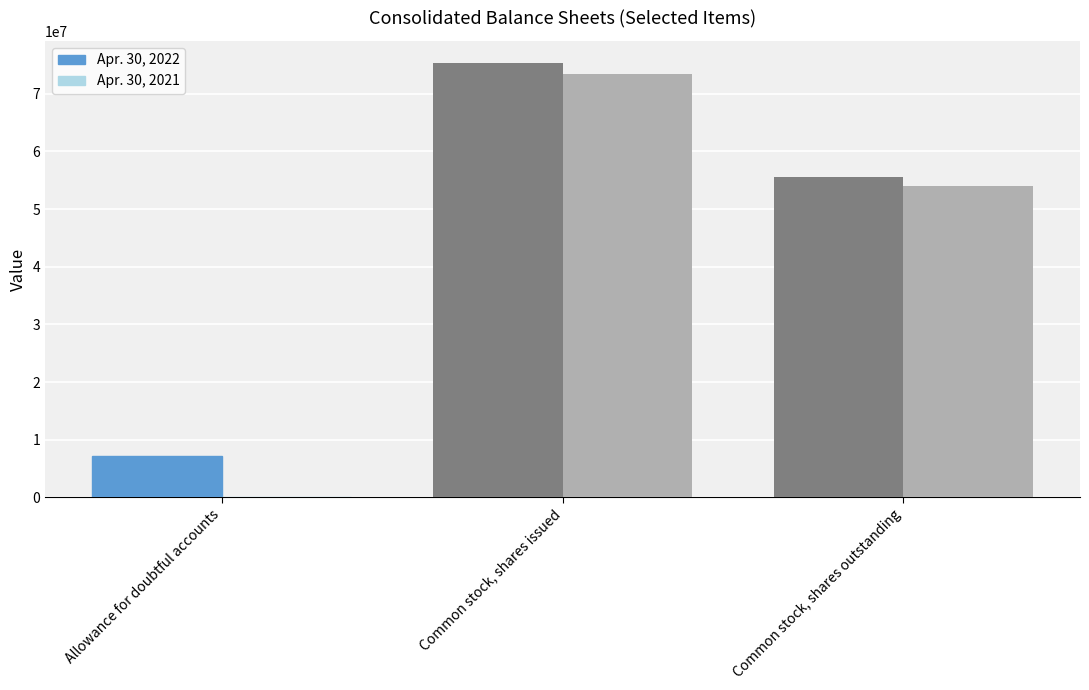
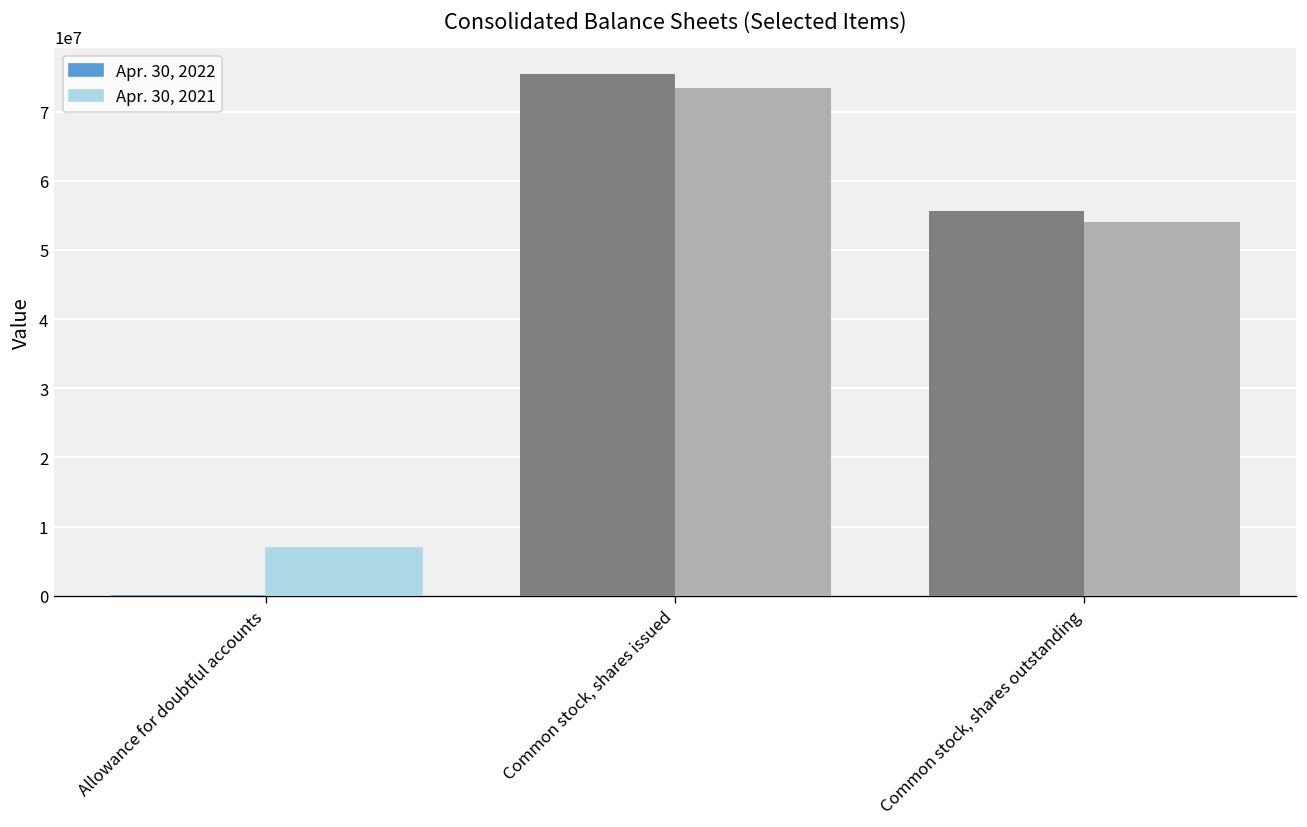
  {
    "Apr. 30, 2022": {
-     "Allowance for doubtful accounts": 7000000,
+     "Allowance for doubtful accounts": 0,
      "Common stock, shares issued": 75000000,
      "Common stock, shares outstanding": 56000000
    },
    "Apr. 30, 2021": {
-     "Allowance for doubtful accounts": 0,
+     "Allowance for doubtful accounts": 7000000,
      "Common stock, shares issued": 73000000,
      "Common stock, shares outstanding": 54000000
    }
  }
